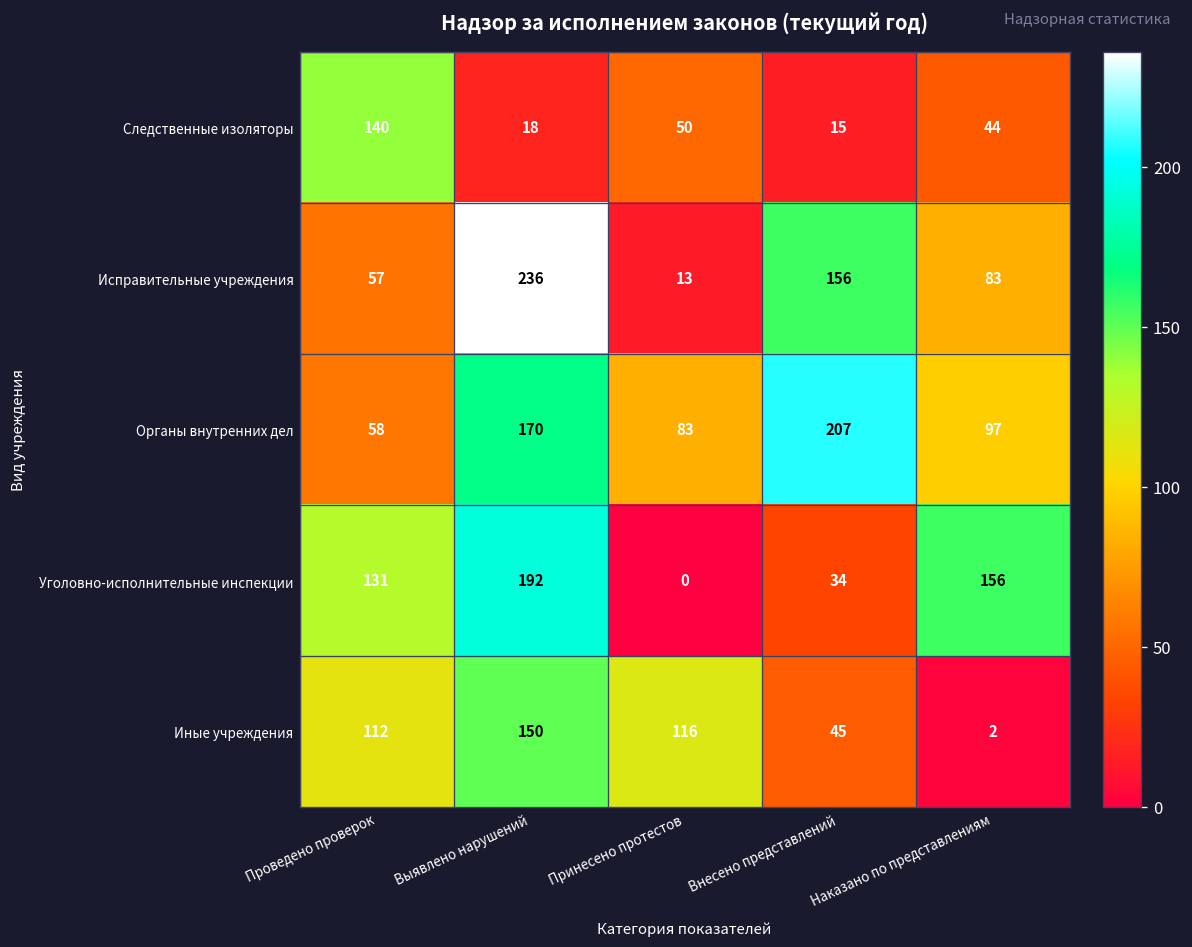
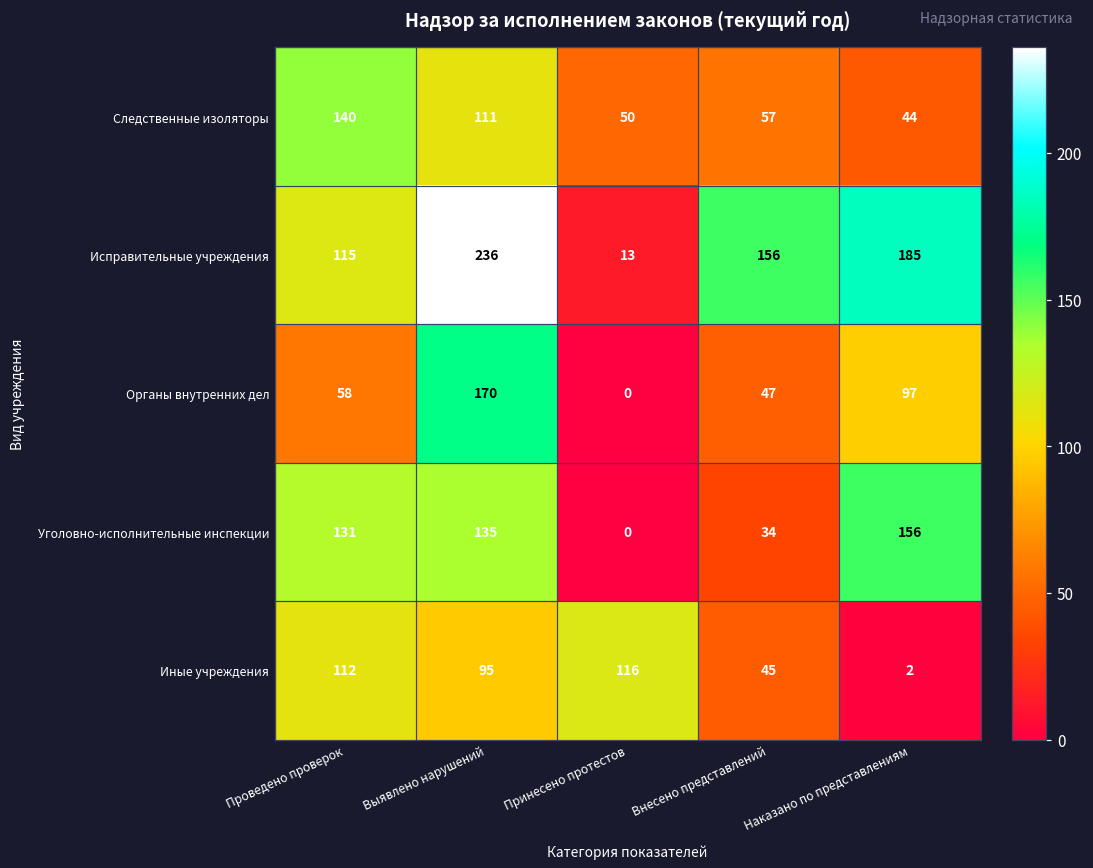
  {
    "Следственные изоляторы": {
      "Проведено проверок": 140,
-     "Выявлено нарушений": 18,
+     "Выявлено нарушений": 111,
      "Принесено протестов": 50,
-     "Внесено представлений": 15,
+     "Внесено представлений": 57,
      "Наказано по представлениям": 44
    },
    "Исправительные учреждения": {
-     "Проведено проверок": 57,
+     "Проведено проверок": 115,
      "Выявлено нарушений": 236,
      "Принесено протестов": 13,
      "Внесено представлений": 156,
-     "Наказано по представлениям": 83
+     "Наказано по представлениям": 185
    },
    "Органы внутренних дел": {
      "Проведено проверок": 58,
      "Выявлено нарушений": 170,
-     "Принесено протестов": 83,
-     "Внесено представлений": 207,
+     "Принесено протестов": 0,
+     "Внесено представлений": 47,
      "Наказано по представлениям": 97
    },
    "Уголовно-исполнительные инспекции": {
      "Проведено проверок": 131,
-     "Выявлено нарушений": 192,
+     "Выявлено нарушений": 135,
      "Принесено протестов": 0,
      "Внесено представлений": 34,
      "Наказано по представлениям": 156
    },
    "Иные учреждения": {
      "Проведено проверок": 112,
-     "Выявлено нарушений": 150,
+     "Выявлено нарушений": 95,
      "Принесено протестов": 116,
      "Внесено представлений": 45,
      "Наказано по представлениям": 2
    }
  }
